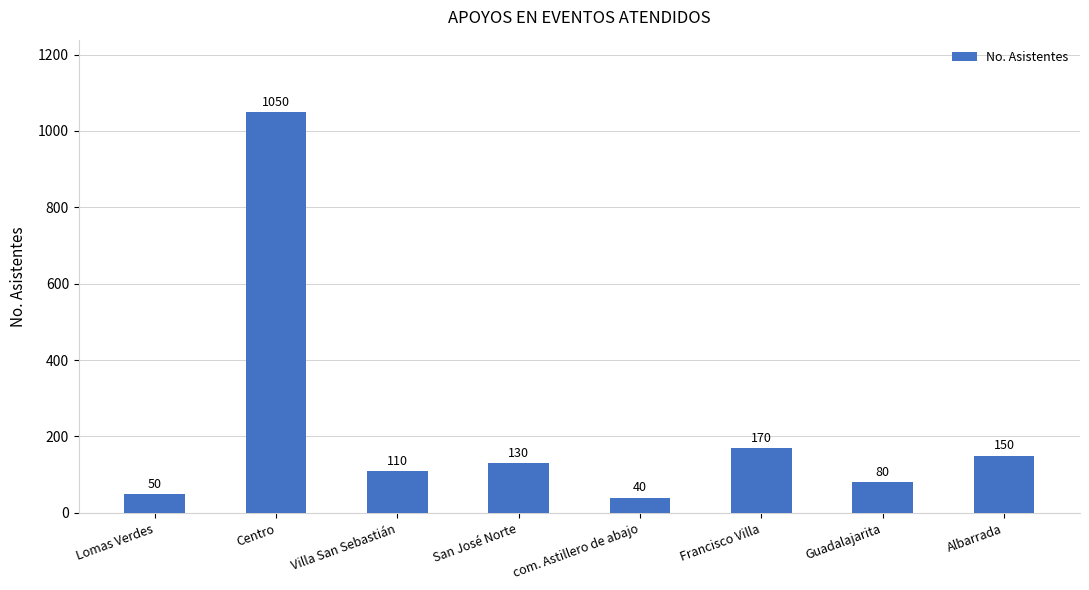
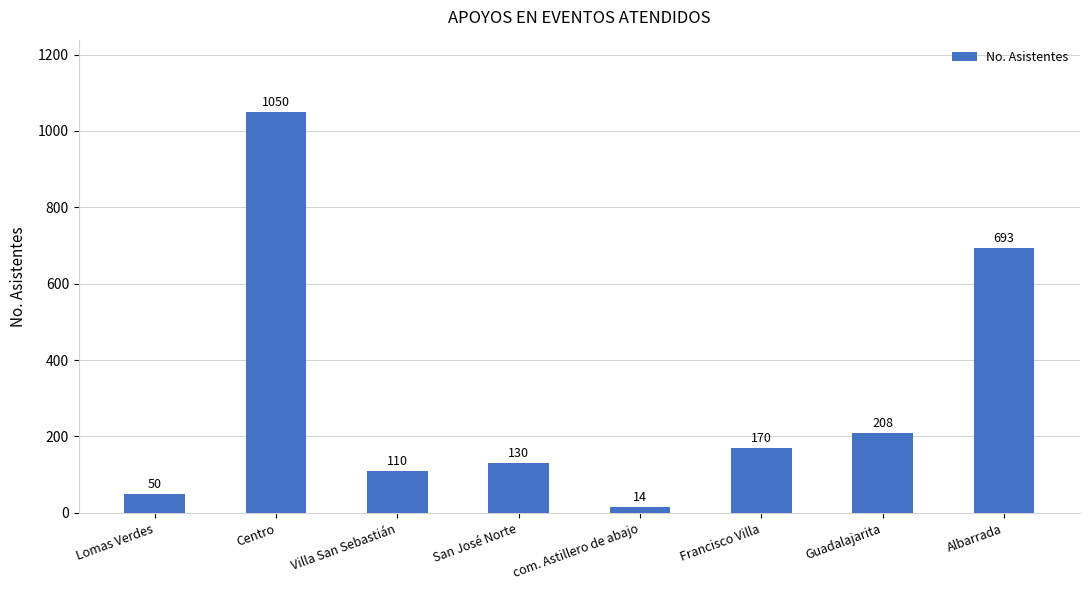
  {
    "Lomas Verdes": 50,
    "Centro": 1050,
    "Villa San Sebastián": 110,
    "San José Norte": 130,
-   "com. Astillero de abajo": 40,
+   "com. Astillero de abajo": 14,
    "Francisco Villa": 170,
-   "Guadalajarita": 80,
-   "Albarrada": 150
+   "Guadalajarita": 208,
+   "Albarrada": 693
  }
